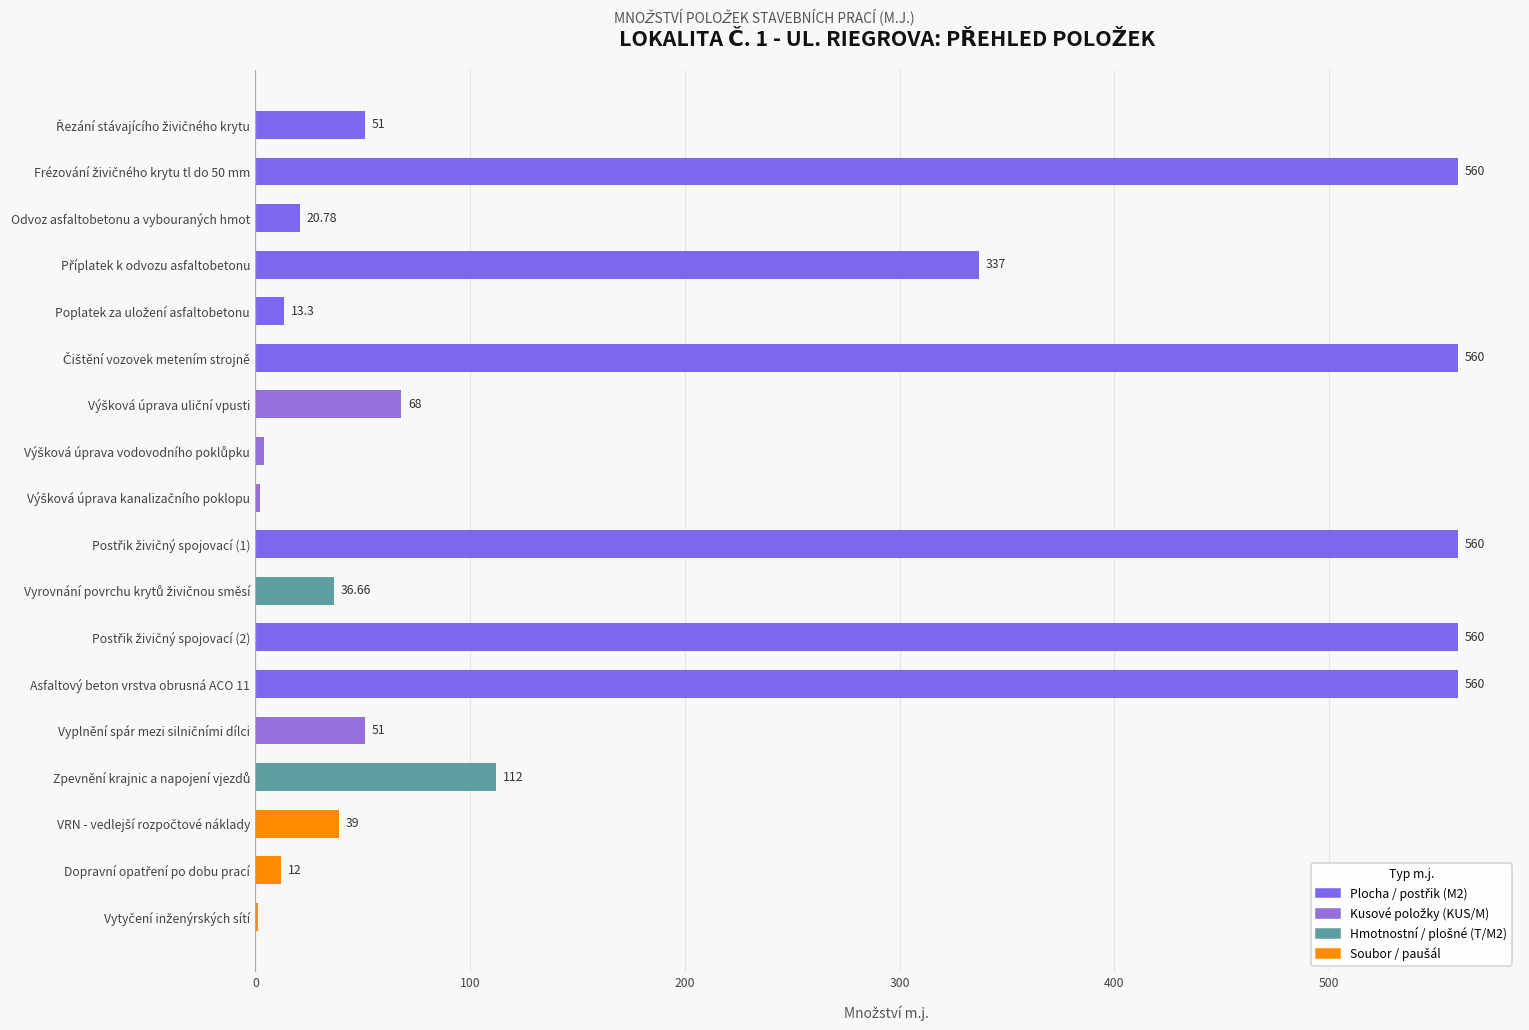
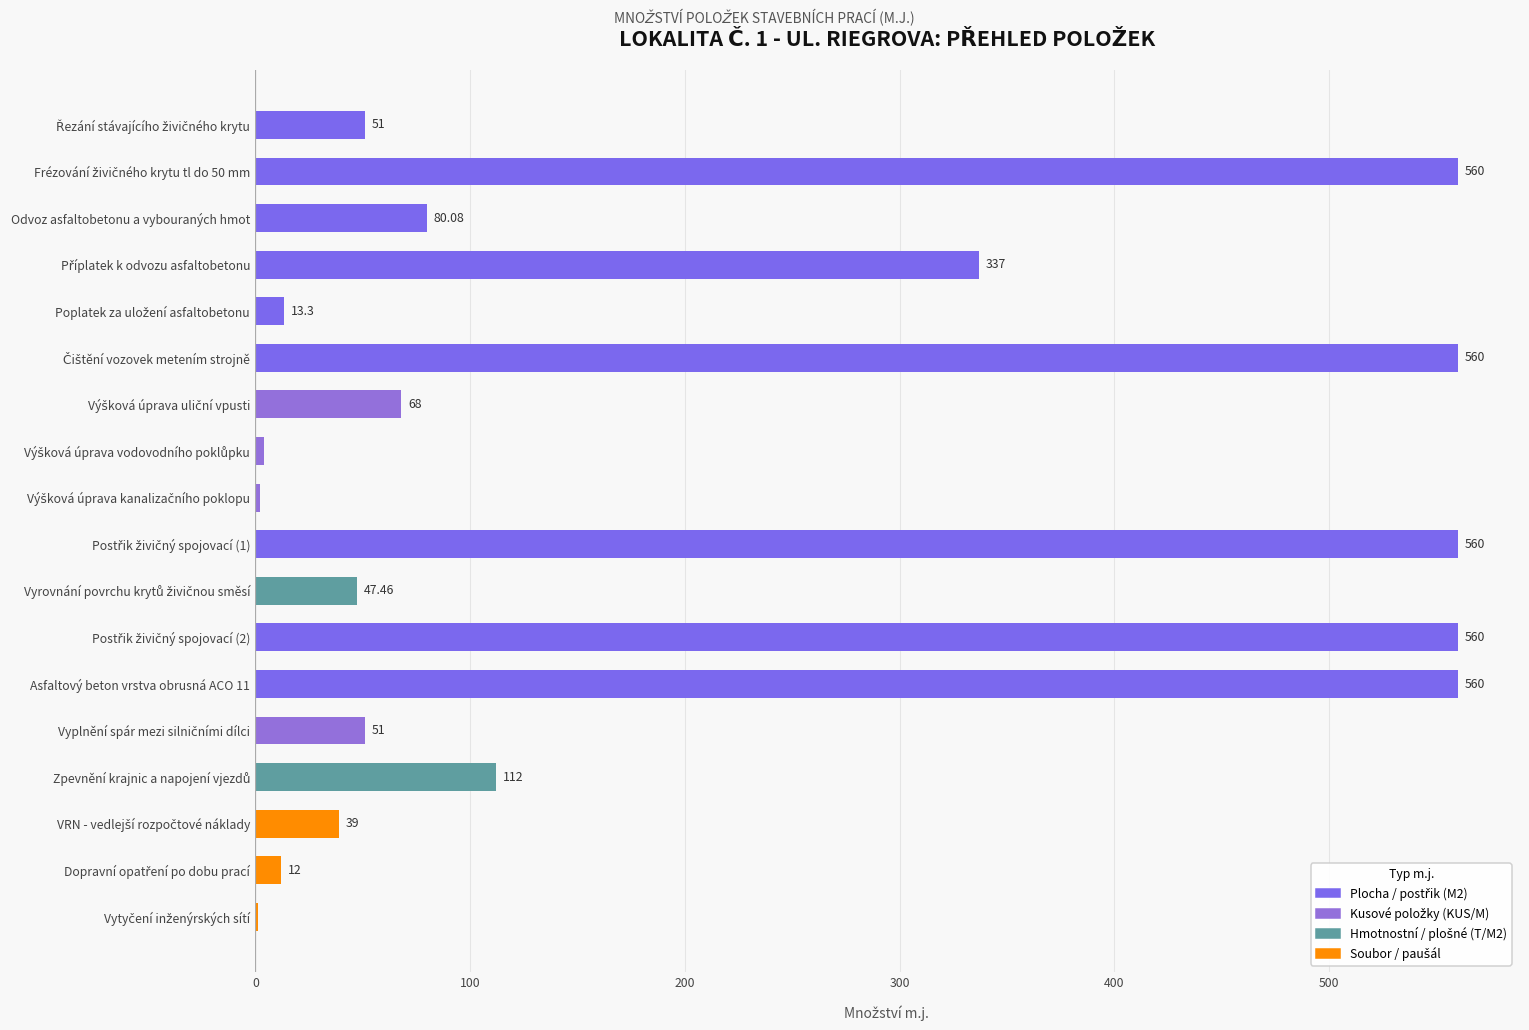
  {
    "Řezání stávajícího živičného krytu": 51,
    "Frézování živičného krytu tl do 50 mm": 560,
-   "Odvoz asfaltobetonu a vybouraných hmot": 20.78,
+   "Odvoz asfaltobetonu a vybouraných hmot": 80.08,
    "Příplatek k odvozu asfaltobetonu": 337,
    "Poplatek za uložení asfaltobetonu": 13.3,
    "Čištění vozovek metením strojně": 560,
    "Výšková úprava uliční vpusti": 68,
    "Postřik živičný spojovací (1)": 560,
-   "Vyrovnání povrchu krytů živičnou směsí": 36.66,
+   "Vyrovnání povrchu krytů živičnou směsí": 47.46,
    "Postřik živičný spojovací (2)": 560,
    "Asfaltový beton vrstva obrusná ACO 11": 560,
    "Vyplnění spár mezi silničními dílci": 51,
    "Zpevnění krajnic a napojení vjezdů": 112,
    "VRN - vedlejší rozpočtové náklady": 39,
    "Dopravní opatření po dobu prací": 12
  }
